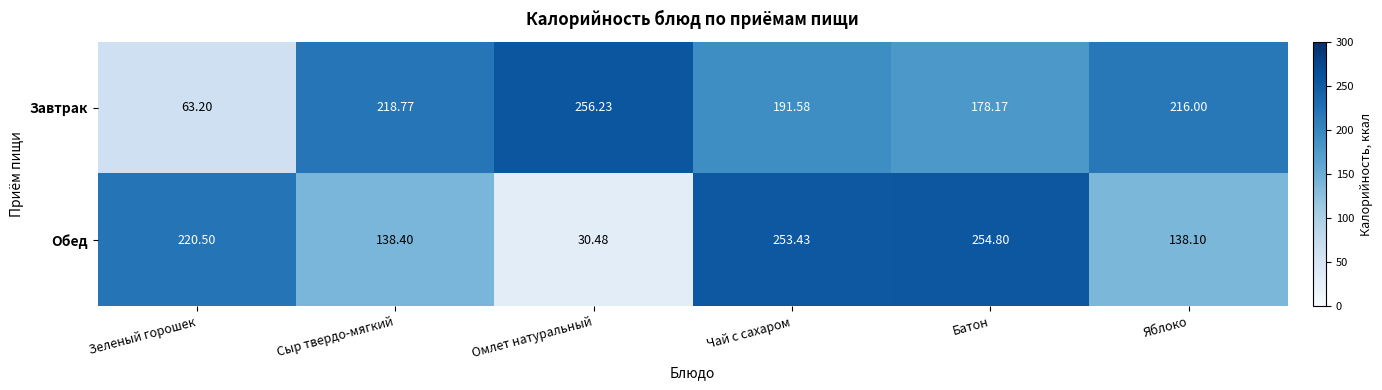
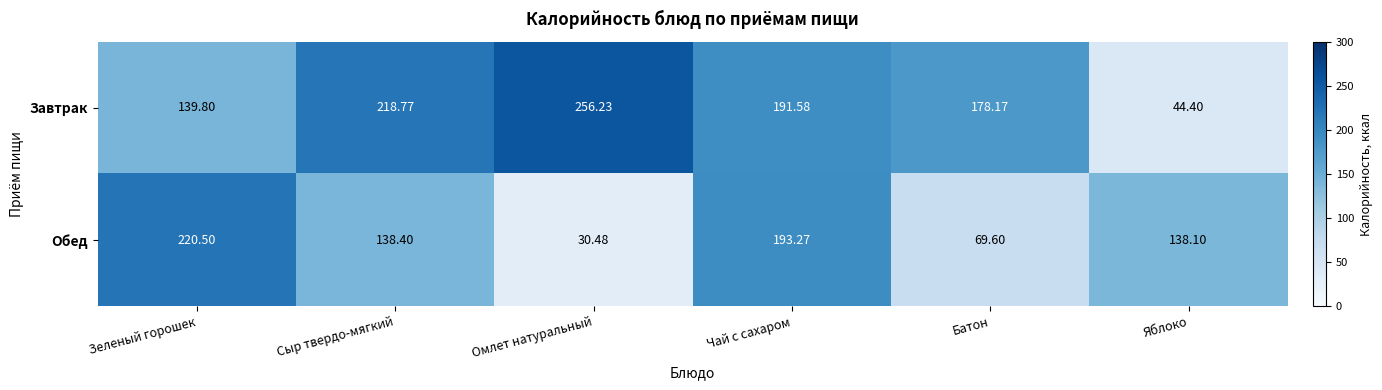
  {
    "Завтрак": {
-     "Зеленый горошек": 63.20,
+     "Зеленый горошек": 139.80,
      "Сыр твердо-мягкий": 218.77,
      "Омлет натуральный": 256.23,
      "Чай с сахаром": 191.58,
      "Батон": 178.17,
-     "Яблоко": 216.00
+     "Яблоко": 44.40
    },
    "Обед": {
      "Зеленый горошек": 220.50,
      "Сыр твердо-мягкий": 138.40,
      "Омлет натуральный": 30.48,
-     "Чай с сахаром": 253.43,
-     "Батон": 254.80,
+     "Чай с сахаром": 193.27,
+     "Батон": 69.60,
      "Яблоко": 138.10
    }
  }
